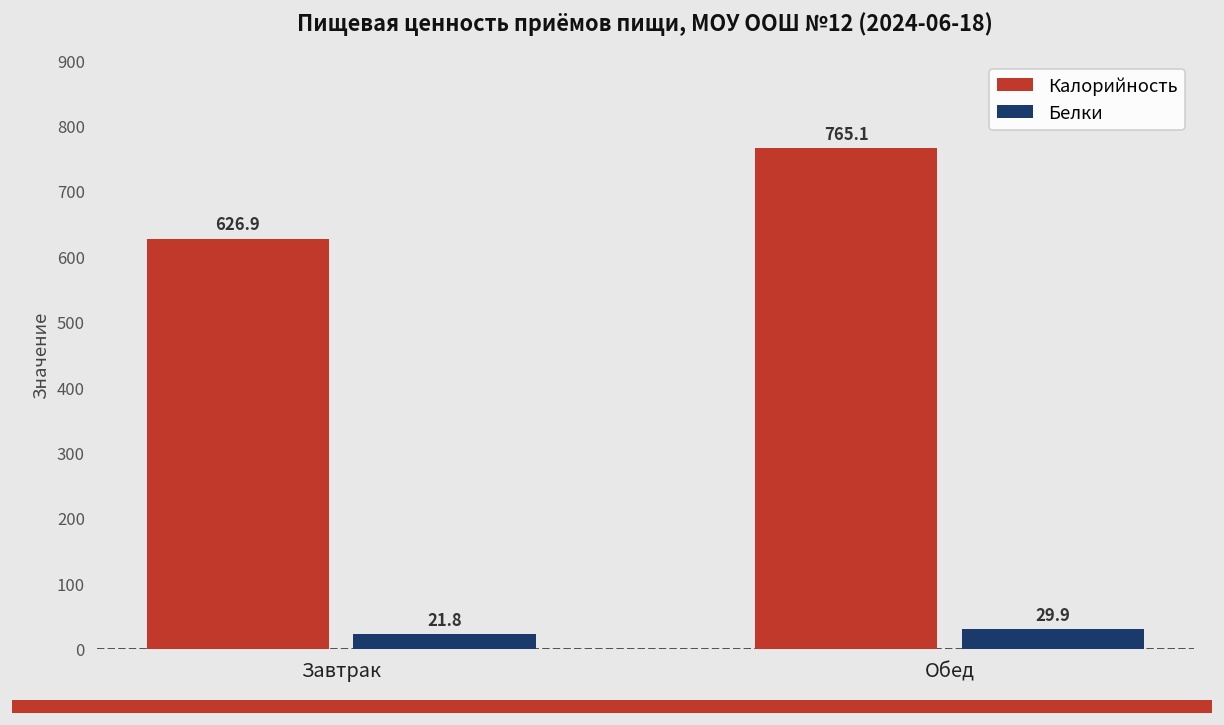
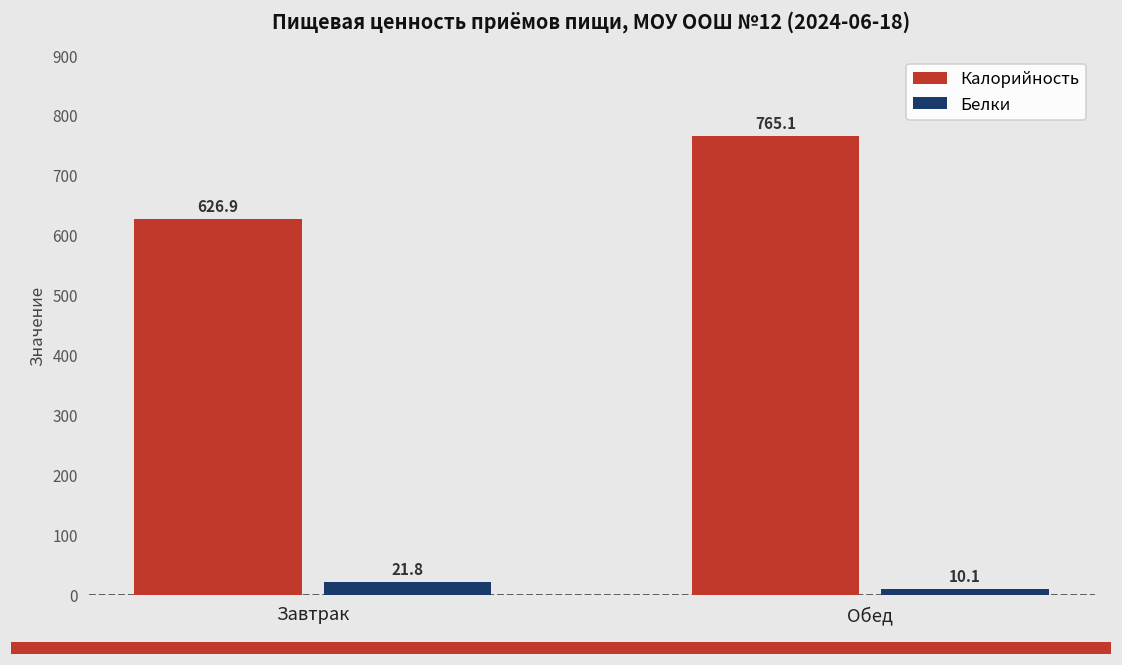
  {
    "Калорийность": {
      "Завтрак": 626.9,
      "Обед": 765.1
    },
    "Белки": {
      "Завтрак": 21.8,
-     "Обед": 29.9
+     "Обед": 10.1
    }
  }
